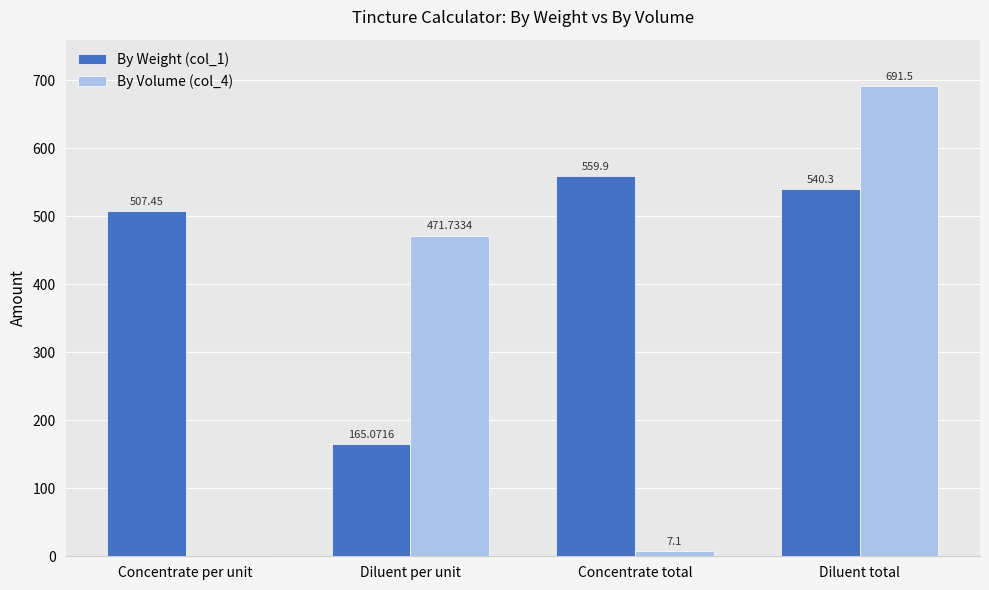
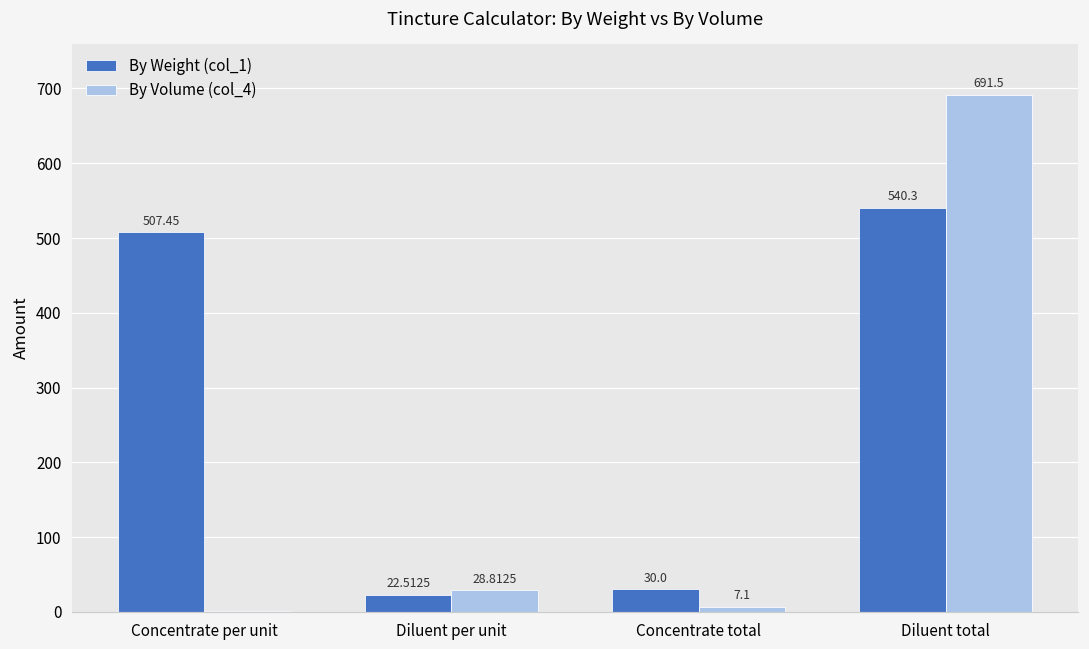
  {
    "By Weight (col_1)": {
      "Concentrate per unit": 507.45,
-     "Diluent per unit": 165.0716,
-     "Concentrate total": 559.9,
+     "Diluent per unit": 22.5125,
+     "Concentrate total": 30.0,
      "Diluent total": 540.3
    },
    "By Volume (col_4)": {
-     "Diluent per unit": 471.7334,
+     "Diluent per unit": 28.8125,
      "Concentrate total": 7.1,
      "Diluent total": 691.5
    }
  }
